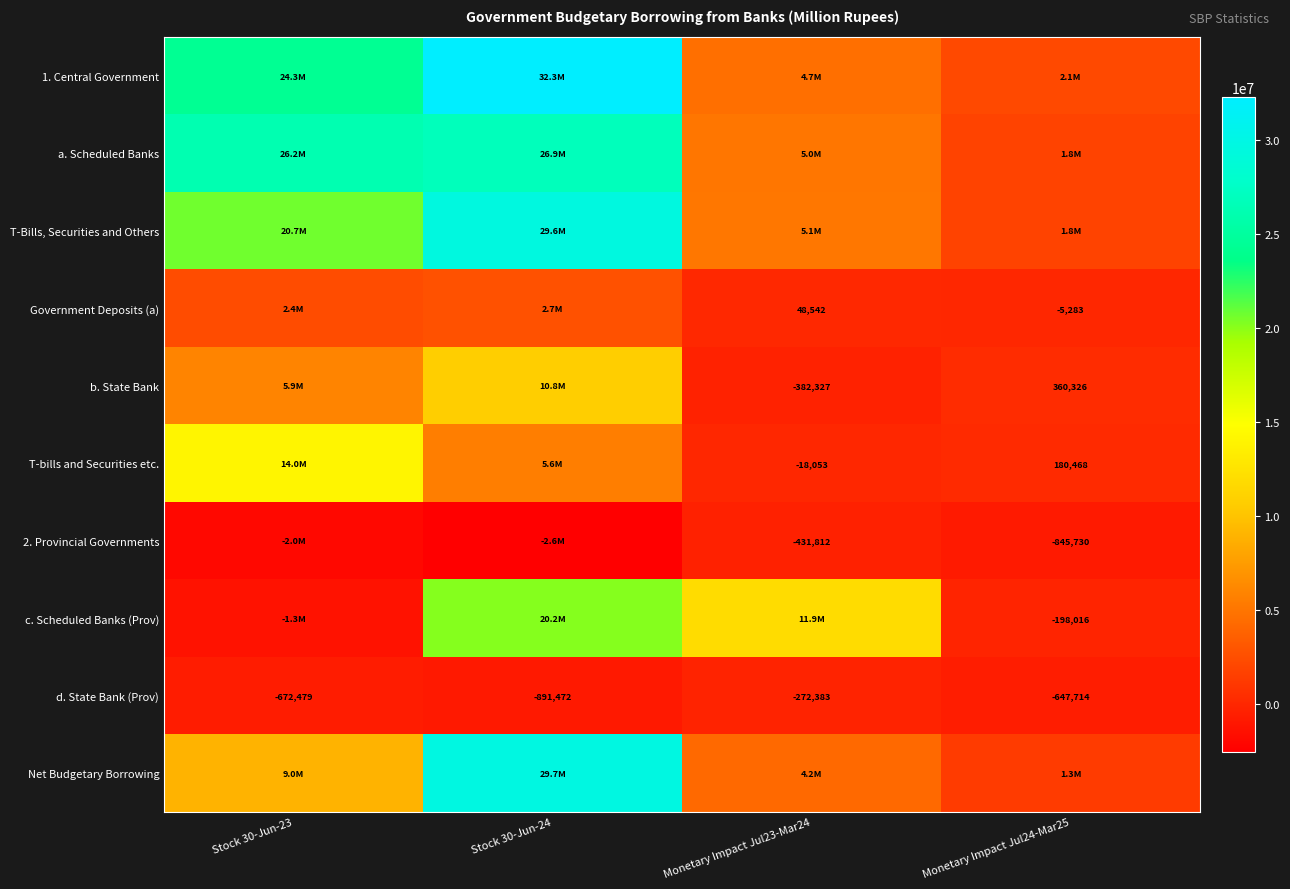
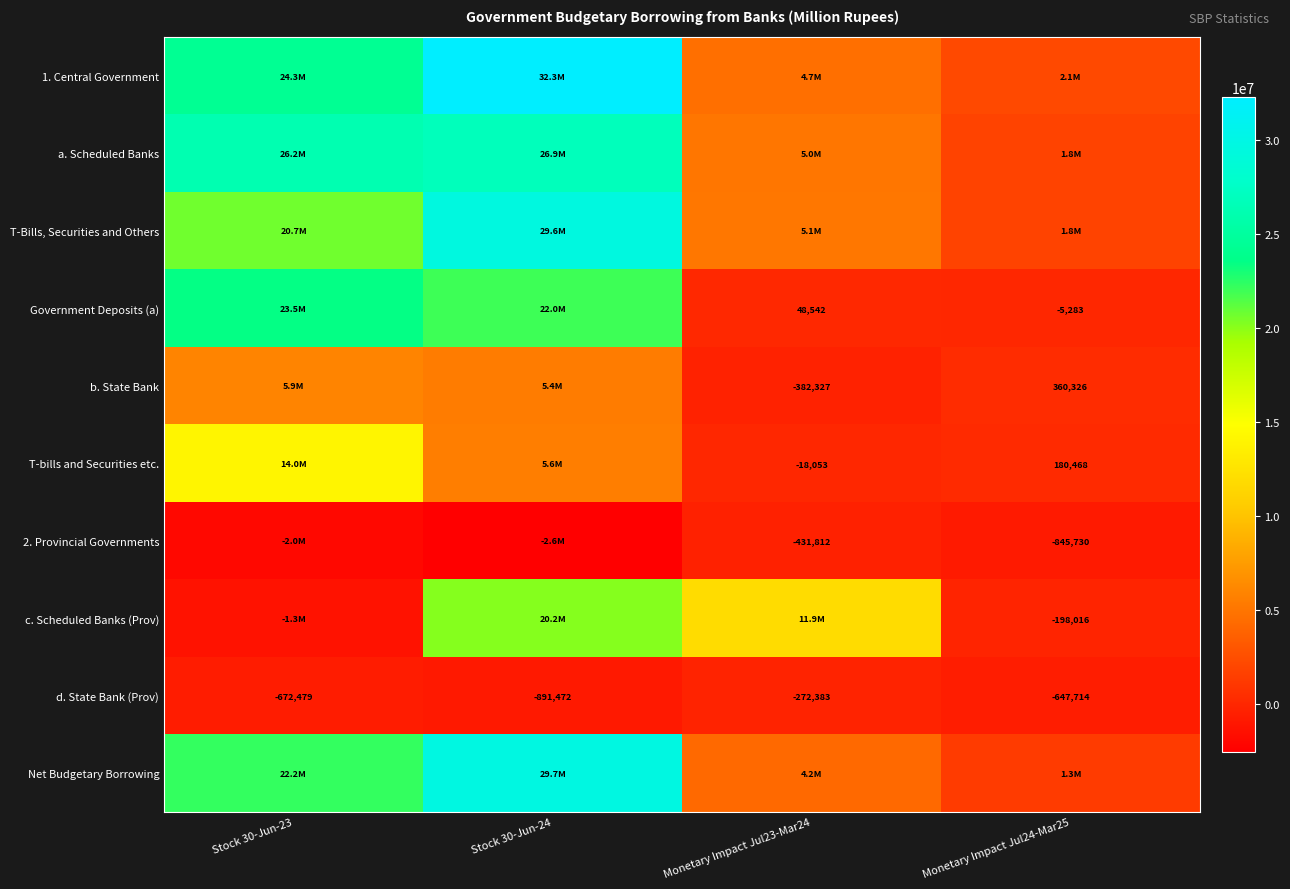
  {
    "1. Central Government": {
      "Stock 30-Jun-23": "24.3M",
      "Stock 30-Jun-24": "32.3M",
      "Monetary Impact Jul23-Mar24": "4.7M",
      "Monetary Impact Jul24-Mar25": "2.1M"
    },
    "a. Scheduled Banks": {
      "Stock 30-Jun-23": "26.2M",
      "Stock 30-Jun-24": "26.9M",
      "Monetary Impact Jul23-Mar24": "5.0M",
      "Monetary Impact Jul24-Mar25": "1.8M"
    },
    "T-Bills, Securities and Others": {
      "Stock 30-Jun-23": "20.7M",
      "Stock 30-Jun-24": "29.6M",
      "Monetary Impact Jul23-Mar24": "5.1M",
      "Monetary Impact Jul24-Mar25": "1.8M"
    },
    "Government Deposits (a)": {
-     "Stock 30-Jun-23": "2.4M",
-     "Stock 30-Jun-24": "2.7M",
+     "Stock 30-Jun-23": "23.5M",
+     "Stock 30-Jun-24": "22.0M",
      "Monetary Impact Jul23-Mar24": "48,542",
      "Monetary Impact Jul24-Mar25": "-5,283"
    },
    "b. State Bank": {
      "Stock 30-Jun-23": "5.9M",
-     "Stock 30-Jun-24": "10.8M",
+     "Stock 30-Jun-24": "5.4M",
      "Monetary Impact Jul23-Mar24": "-382,327",
      "Monetary Impact Jul24-Mar25": "360,326"
    },
    "T-bills and Securities etc.": {
      "Stock 30-Jun-23": "14.0M",
      "Stock 30-Jun-24": "5.6M",
      "Monetary Impact Jul23-Mar24": "-18,053",
      "Monetary Impact Jul24-Mar25": "180,468"
    },
    "2. Provincial Governments": {
      "Stock 30-Jun-23": "-2.0M",
      "Stock 30-Jun-24": "-2.6M",
      "Monetary Impact Jul23-Mar24": "-431,812",
      "Monetary Impact Jul24-Mar25": "-845,730"
    },
    "c. Scheduled Banks (Prov)": {
      "Stock 30-Jun-23": "-1.3M",
      "Stock 30-Jun-24": "20.2M",
      "Monetary Impact Jul23-Mar24": "11.9M",
      "Monetary Impact Jul24-Mar25": "-198,016"
    },
    "d. State Bank (Prov)": {
      "Stock 30-Jun-23": "-672,479",
      "Stock 30-Jun-24": "-891,472",
      "Monetary Impact Jul23-Mar24": "-272,383",
      "Monetary Impact Jul24-Mar25": "-647,714"
    },
    "Net Budgetary Borrowing": {
-     "Stock 30-Jun-23": "9.0M",
+     "Stock 30-Jun-23": "22.2M",
      "Stock 30-Jun-24": "29.7M",
      "Monetary Impact Jul23-Mar24": "4.2M",
      "Monetary Impact Jul24-Mar25": "1.3M"
    }
  }
